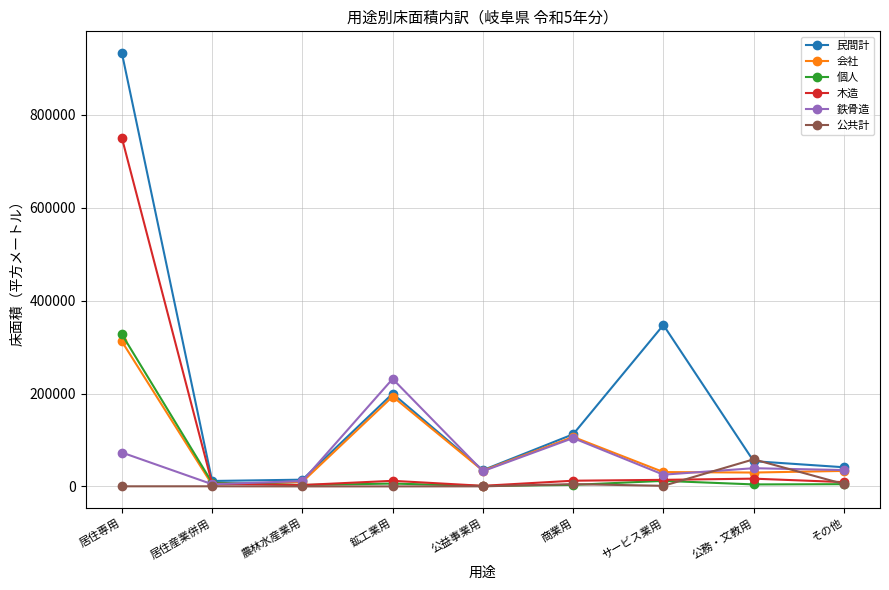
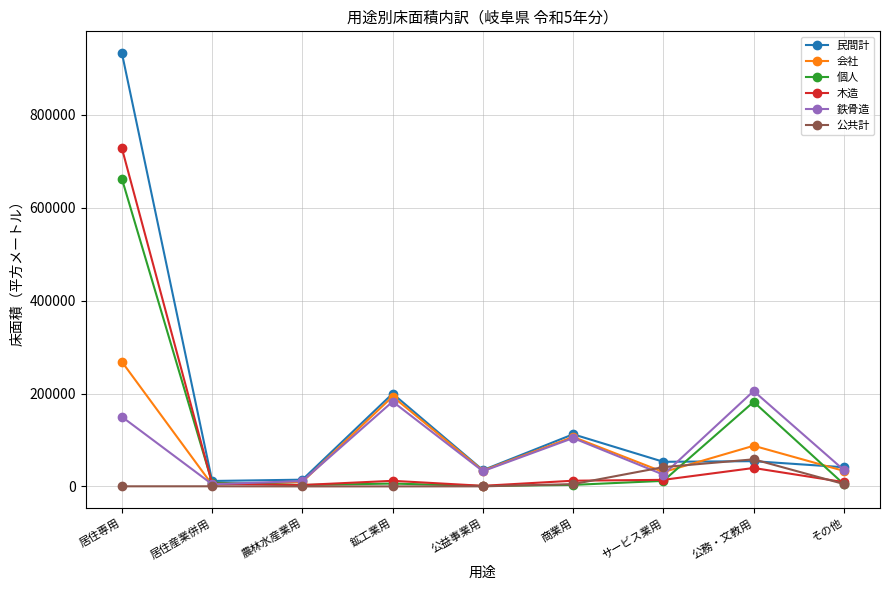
  {
    "民間計": {
      "居住専用": 930000,
      "鉱工業用": 200000,
      "商業用": 110000,
-     "サービス業用": 350000,
+     "サービス業用": 50000,
      "その他": 40000
    },
    "会社": {
-     "居住専用": 310000,
+     "居住専用": 270000,
      "鉱工業用": 190000,
      "サービス業用": 30000,
-     "公務・文教用": 30000
+     "公務・文教用": 90000
    },
    "個人": {
-     "居住専用": 330000,
+     "居住専用": 660000,
      "鉱工業用": 10000,
-     "公務・文教用": 0
+     "公務・文教用": 180000
    },
    "木造": {
-     "居住専用": 750000,
+     "居住専用": 730000,
      "鉱工業用": 10000,
      "商業用": 10000,
-     "公務・文教用": 20000
+     "公務・文教用": 40000
    },
    "鉄骨造": {
-     "居住専用": 70000,
-     "鉱工業用": 230000,
+     "居住専用": 150000,
+     "鉱工業用": 180000,
      "サービス業用": 30000,
-     "公務・文教用": 40000
+     "公務・文教用": 210000
    },
    "公共計": {
      "居住専用": 0,
      "鉱工業用": 0,
-     "サービス業用": 0
+     "サービス業用": 40000
    }
  }
